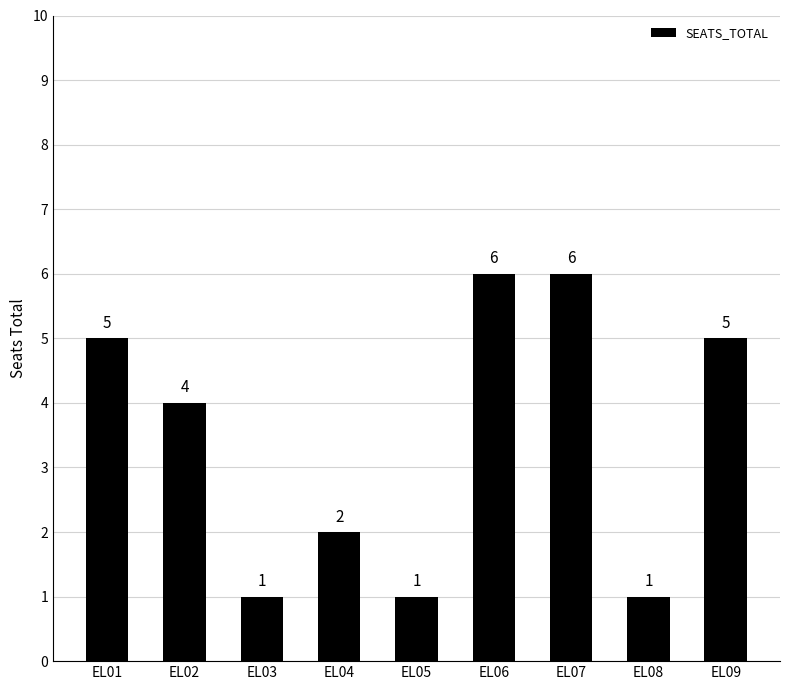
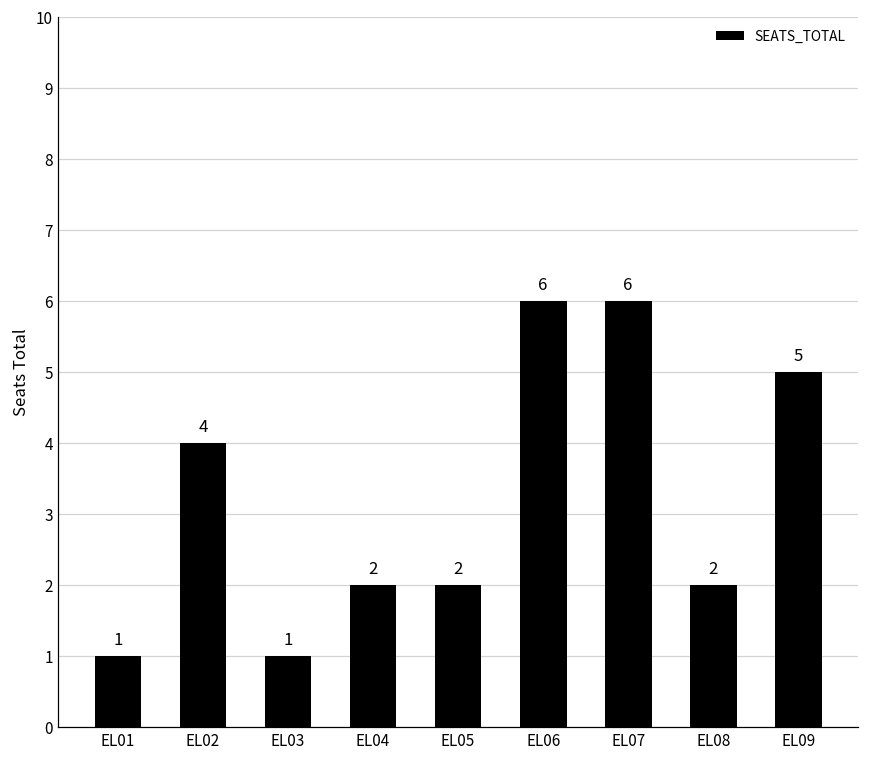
  {
-   "EL01": 5,
+   "EL01": 1,
    "EL02": 4,
    "EL03": 1,
    "EL04": 2,
-   "EL05": 1,
+   "EL05": 2,
    "EL06": 6,
    "EL07": 6,
-   "EL08": 1,
+   "EL08": 2,
    "EL09": 5
  }
